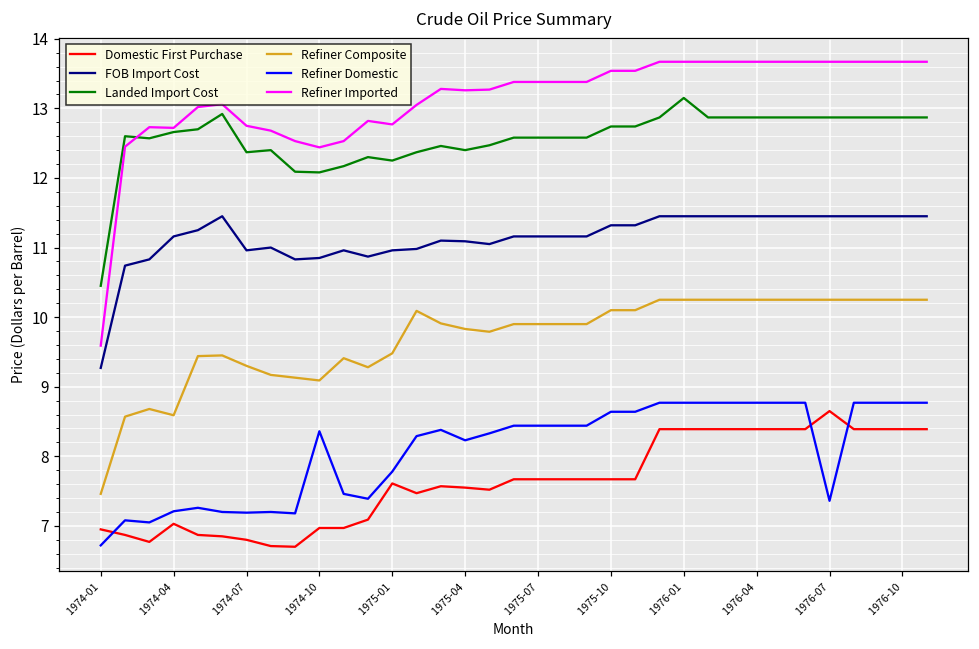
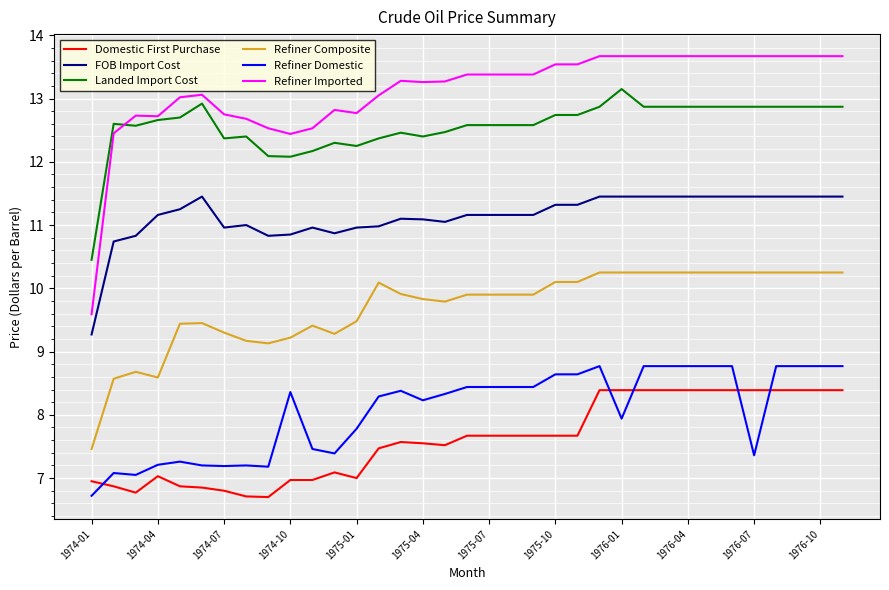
  {
    "Domestic First Purchase": {
      "1974-01": 7.0,
      "1974-04": 7.0,
      "1974-07": 6.8,
      "1974-10": 7.0,
-     "1975-01": 7.6,
+     "1975-01": 7.0,
      "1975-04": 7.6,
      "1975-07": 7.7,
      "1975-10": 7.7,
      "1976-01": 8.4,
      "1976-04": 8.4,
-     "1976-07": 8.7,
+     "1976-07": 8.4,
      "1976-10": 8.4
    },
    "FOB Import Cost": {
      "1974-01": 9.3,
      "1974-04": 11.2,
      "1974-07": 11.0,
      "1974-10": 10.9,
      "1975-01": 11.0,
      "1975-04": 11.1,
      "1975-07": 11.2,
      "1975-10": 11.3,
      "1976-01": 11.5,
      "1976-04": 11.5,
      "1976-07": 11.5,
      "1976-10": 11.5
    },
    "Landed Import Cost": {
      "1974-01": 10.5,
      "1974-04": 12.7,
      "1974-07": 12.4,
      "1974-10": 12.1,
      "1975-01": 12.3,
      "1975-04": 12.4,
      "1975-07": 12.6,
      "1975-10": 12.7,
      "1976-01": 13.2,
      "1976-04": 12.9,
      "1976-07": 12.9,
      "1976-10": 12.9
    },
    "Refiner Composite": {
      "1974-01": 7.5,
      "1974-04": 8.6,
      "1974-07": 9.3,
-     "1974-10": 9.1,
+     "1974-10": 9.2,
      "1975-01": 9.5,
      "1975-04": 9.8,
      "1975-07": 9.9,
      "1975-10": 10.1,
      "1976-01": 10.3,
      "1976-04": 10.3,
      "1976-07": 10.3,
      "1976-10": 10.3
    },
    "Refiner Domestic": {
      "1974-01": 6.7,
      "1974-04": 7.2,
      "1974-07": 7.2,
      "1974-10": 8.4,
      "1975-01": 7.8,
      "1975-04": 8.2,
      "1975-07": 8.4,
      "1975-10": 8.6,
-     "1976-01": 8.8,
+     "1976-01": 7.9,
      "1976-04": 8.8,
      "1976-07": 7.4,
      "1976-10": 8.8
    },
    "Refiner Imported": {
      "1974-01": 9.6,
      "1974-04": 12.7,
      "1974-07": 12.8,
      "1974-10": 12.4,
      "1975-01": 12.8,
      "1975-04": 13.3,
      "1975-07": 13.4,
      "1975-10": 13.5,
      "1976-01": 13.7,
      "1976-04": 13.7,
      "1976-07": 13.7,
      "1976-10": 13.7
    }
  }
